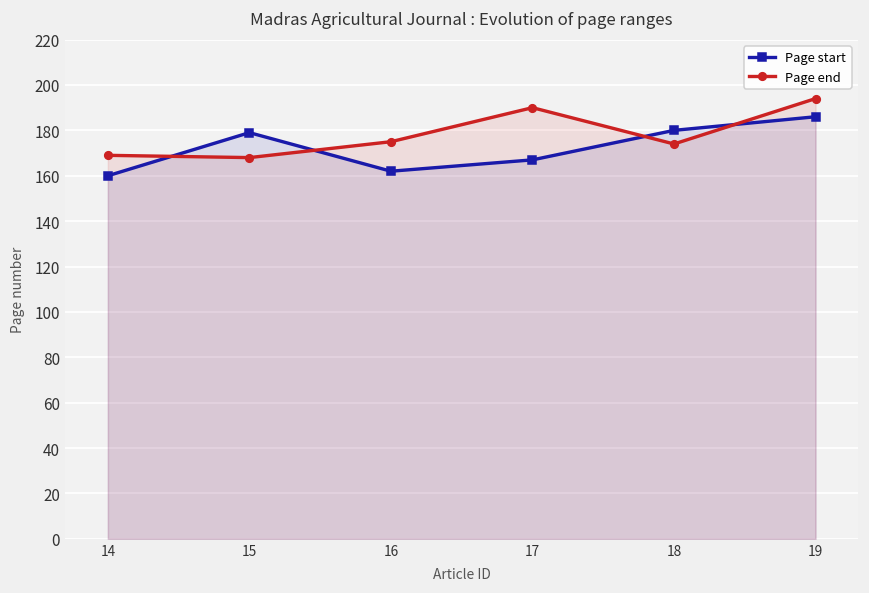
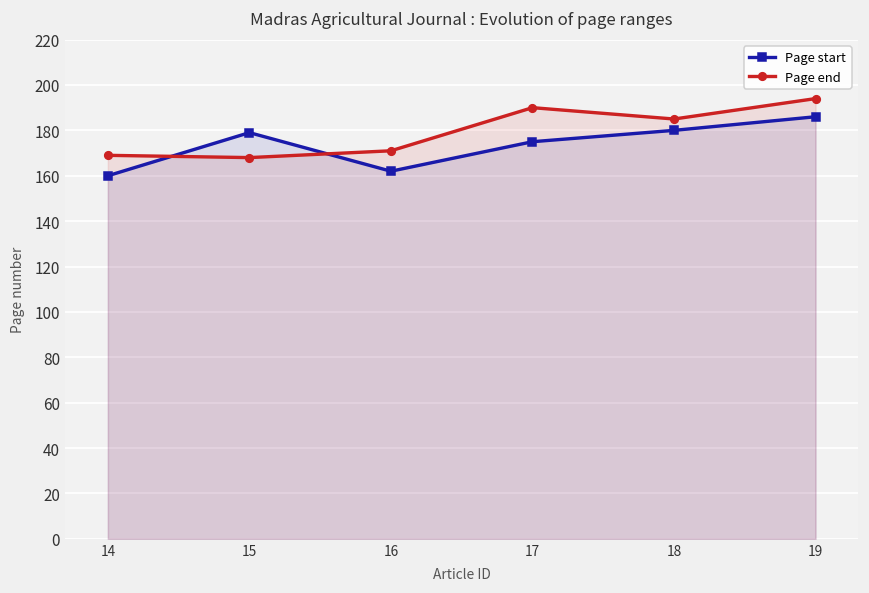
  {
    "Page start": {
      "14": 160,
      "15": 179,
      "16": 162,
-     "17": 167,
+     "17": 175,
      "18": 180,
      "19": 186
    },
    "Page end": {
      "14": 169,
      "15": 168,
-     "16": 175,
+     "16": 171,
      "17": 190,
-     "18": 174,
+     "18": 185,
      "19": 194
    }
  }
